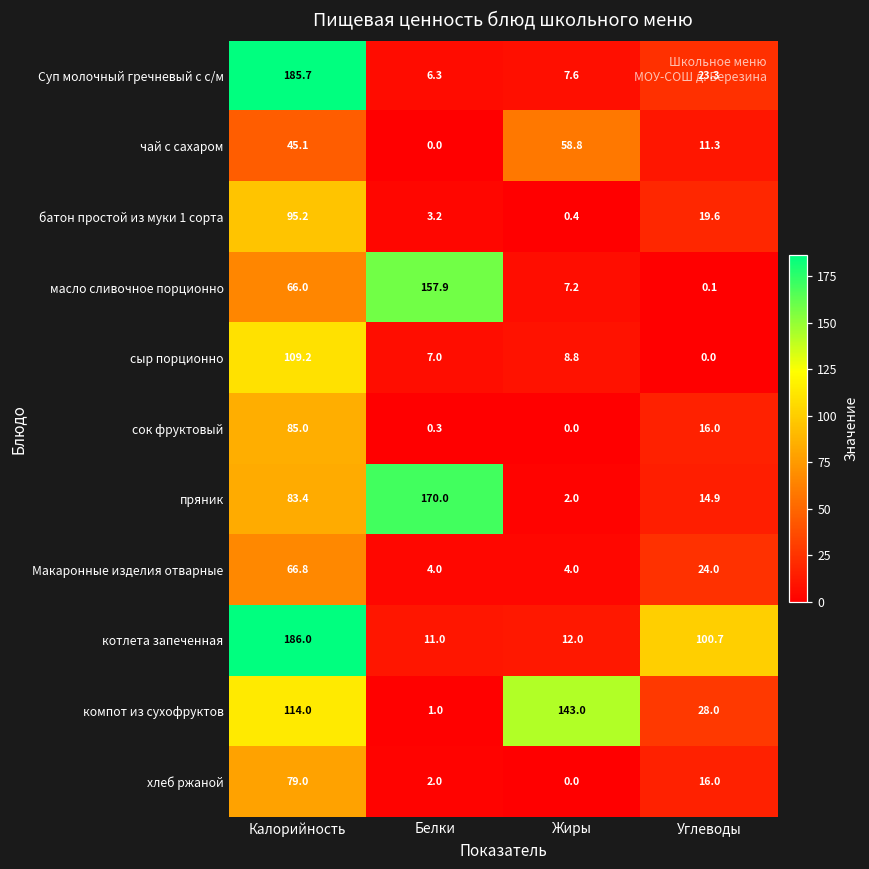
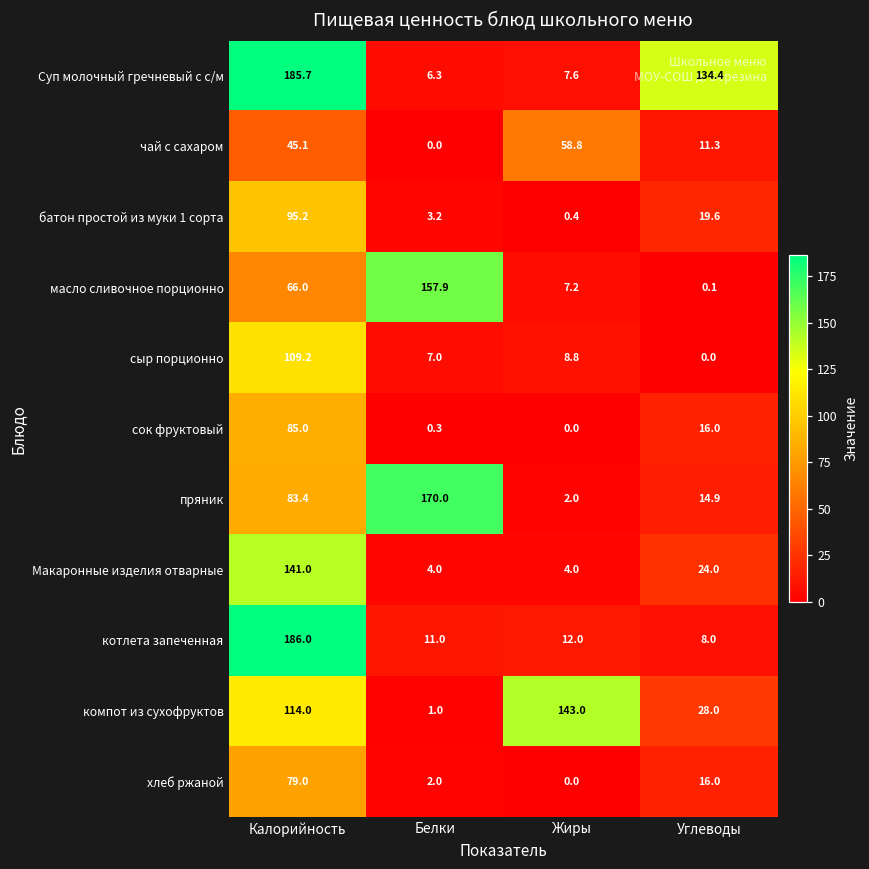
  {
    "Суп молочный гречневый с с/м": {
      "Калорийность": 185.7,
      "Белки": 6.3,
      "Жиры": 7.6,
-     "Углеводы": 23.3
+     "Углеводы": 134.4
    },
    "чай с сахаром": {
      "Калорийность": 45.1,
      "Белки": 0.0,
      "Жиры": 58.8,
      "Углеводы": 11.3
    },
    "батон простой из муки 1 сорта": {
      "Калорийность": 95.2,
      "Белки": 3.2,
      "Жиры": 0.4,
      "Углеводы": 19.6
    },
    "масло сливочное порционно": {
      "Калорийность": 66.0,
      "Белки": 157.9,
      "Жиры": 7.2,
      "Углеводы": 0.1
    },
    "сыр порционно": {
      "Калорийность": 109.2,
      "Белки": 7.0,
      "Жиры": 8.8,
      "Углеводы": 0.0
    },
    "сок фруктовый": {
      "Калорийность": 85.0,
      "Белки": 0.3,
      "Жиры": 0.0,
      "Углеводы": 16.0
    },
    "пряник": {
      "Калорийность": 83.4,
      "Белки": 170.0,
      "Жиры": 2.0,
      "Углеводы": 14.9
    },
    "Макаронные изделия отварные": {
-     "Калорийность": 66.8,
+     "Калорийность": 141.0,
      "Белки": 4.0,
      "Жиры": 4.0,
      "Углеводы": 24.0
    },
    "котлета запеченная": {
      "Калорийность": 186.0,
      "Белки": 11.0,
      "Жиры": 12.0,
-     "Углеводы": 100.7
+     "Углеводы": 8.0
    },
    "компот из сухофруктов": {
      "Калорийность": 114.0,
      "Белки": 1.0,
      "Жиры": 143.0,
      "Углеводы": 28.0
    },
    "хлеб ржаной": {
      "Калорийность": 79.0,
      "Белки": 2.0,
      "Жиры": 0.0,
      "Углеводы": 16.0
    }
  }
